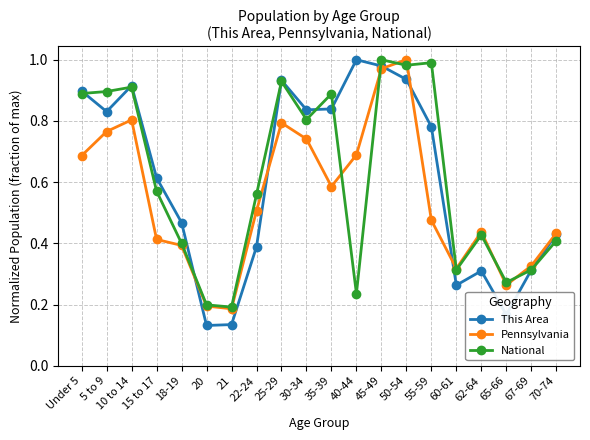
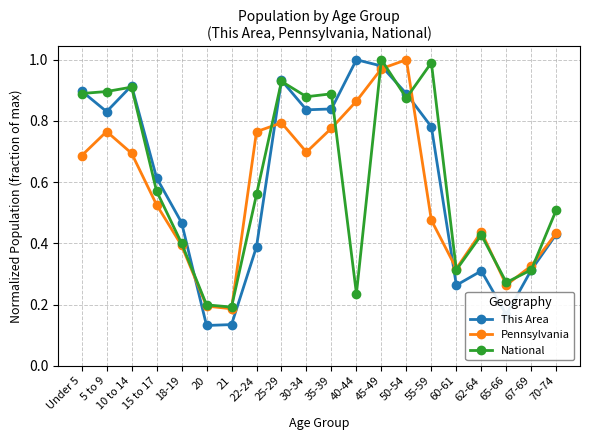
  {
    "This Area": {
      "5 to 9": 0.83,
      "15 to 17": 0.61,
      "18-19": 0.47,
      "20": 0.13,
      "21": 0.13,
      "22-24": 0.39,
      "30-34": 0.84,
      "35-39": 0.84,
      "40-44": 1.00,
      "45-49": 0.98,
-     "50-54": 0.94,
+     "50-54": 0.89,
      "55-59": 0.78,
      "60-61": 0.26,
      "62-64": 0.31
    },
    "Pennsylvania": {
      "Under 5": 0.69,
      "5 to 9": 0.77,
-     "10 to 14": 0.80,
-     "15 to 17": 0.41,
-     "22-24": 0.51,
+     "10 to 14": 0.69,
+     "15 to 17": 0.53,
+     "22-24": 0.76,
      "25-29": 0.79,
-     "30-34": 0.74,
-     "35-39": 0.59,
-     "40-44": 0.69,
+     "30-34": 0.70,
+     "35-39": 0.78,
+     "40-44": 0.86,
      "45-49": 0.97,
      "50-54": 1.00,
      "55-59": 0.48,
      "62-64": 0.44,
      "65-66": 0.26,
      "67-69": 0.33
    },
    "National": {
      "5 to 9": 0.90,
      "15 to 17": 0.57,
      "22-24": 0.56,
-     "30-34": 0.80,
+     "30-34": 0.88,
      "35-39": 0.89,
      "40-44": 0.24,
      "45-49": 1.00,
-     "50-54": 0.98,
+     "50-54": 0.87,
      "55-59": 0.99,
      "62-64": 0.43,
      "65-66": 0.27,
-     "70-74": 0.41
+     "70-74": 0.51
    }
  }
